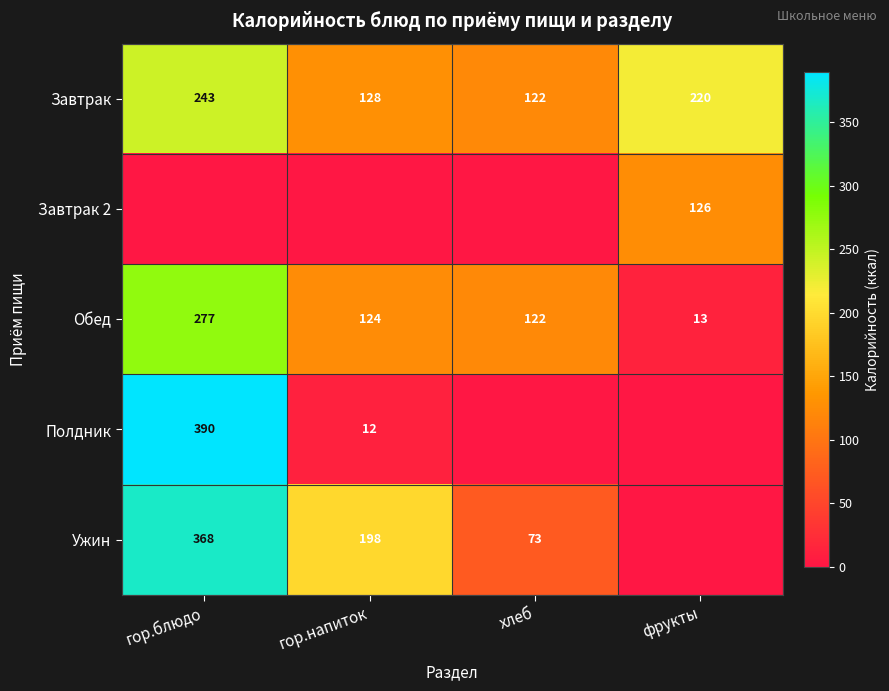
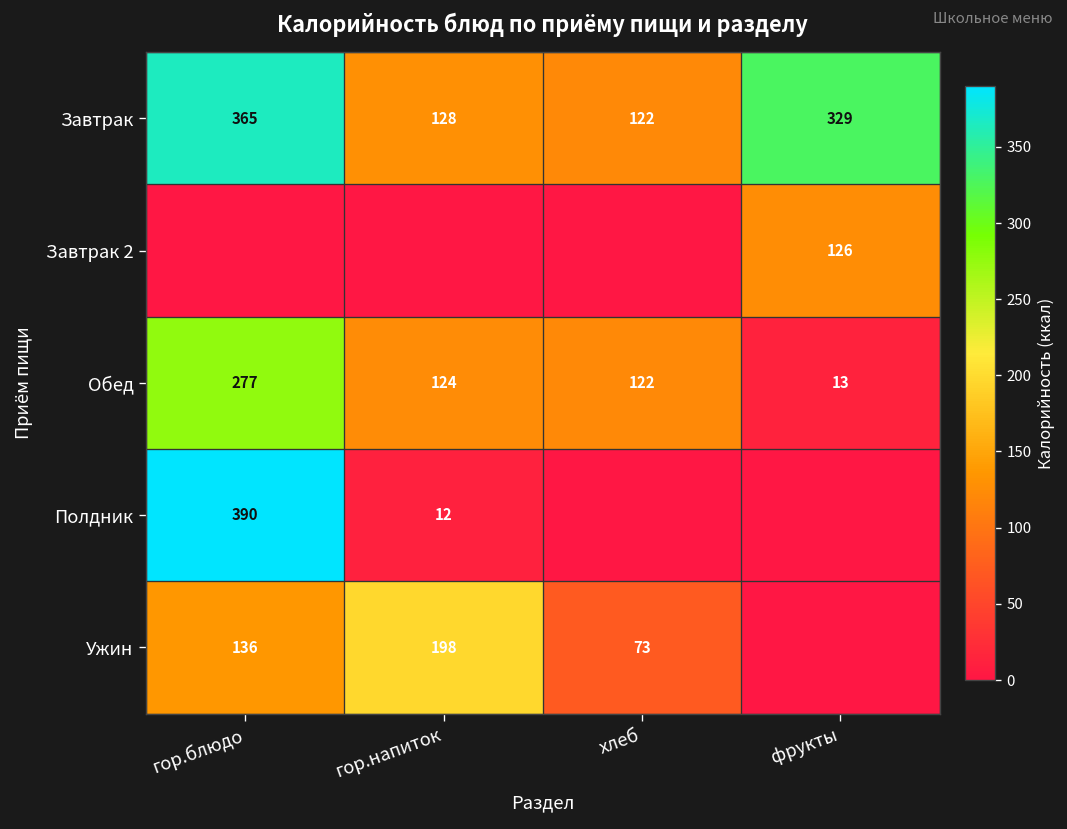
  {
    "Завтрак": {
-     "гор.блюдо": 243,
+     "гор.блюдо": 365,
      "гор.напиток": 128,
      "хлеб": 122,
-     "фрукты": 220
+     "фрукты": 329
    },
    "Завтрак 2": {
      "фрукты": 126
    },
    "Обед": {
      "гор.блюдо": 277,
      "гор.напиток": 124,
      "хлеб": 122,
      "фрукты": 13
    },
    "Полдник": {
      "гор.блюдо": 390,
      "гор.напиток": 12
    },
    "Ужин": {
-     "гор.блюдо": 368,
+     "гор.блюдо": 136,
      "гор.напиток": 198,
      "хлеб": 73
    }
  }
